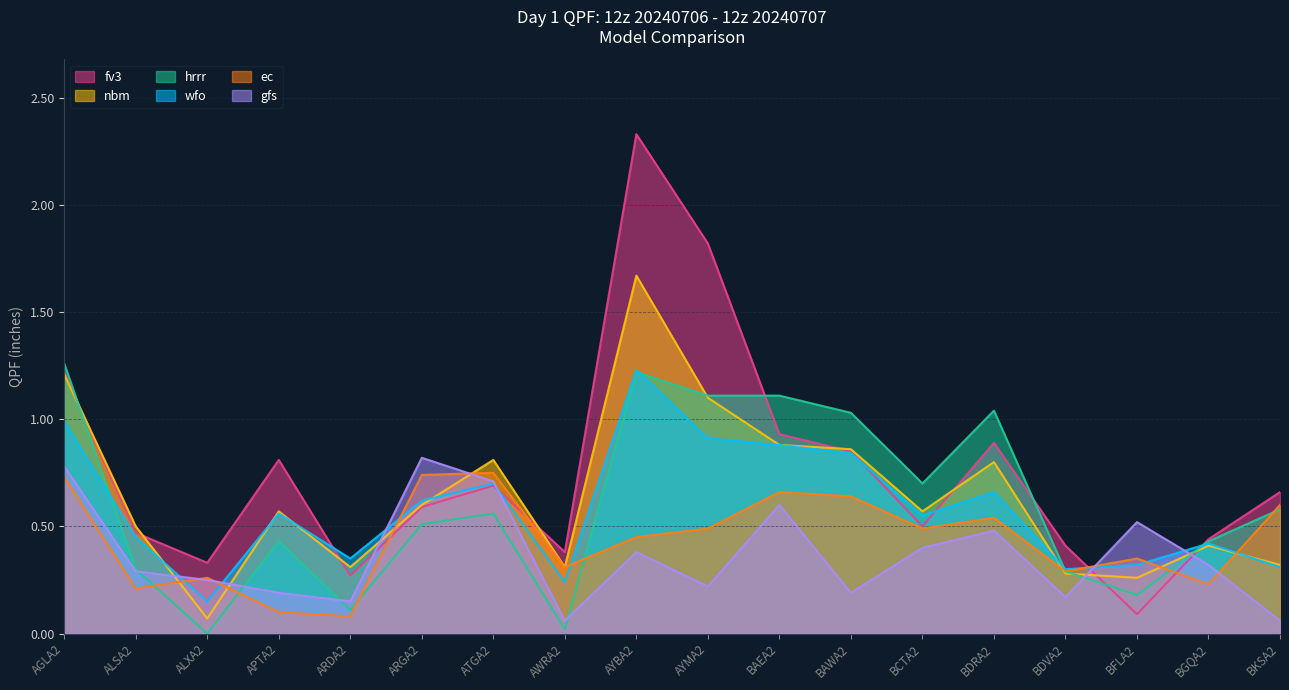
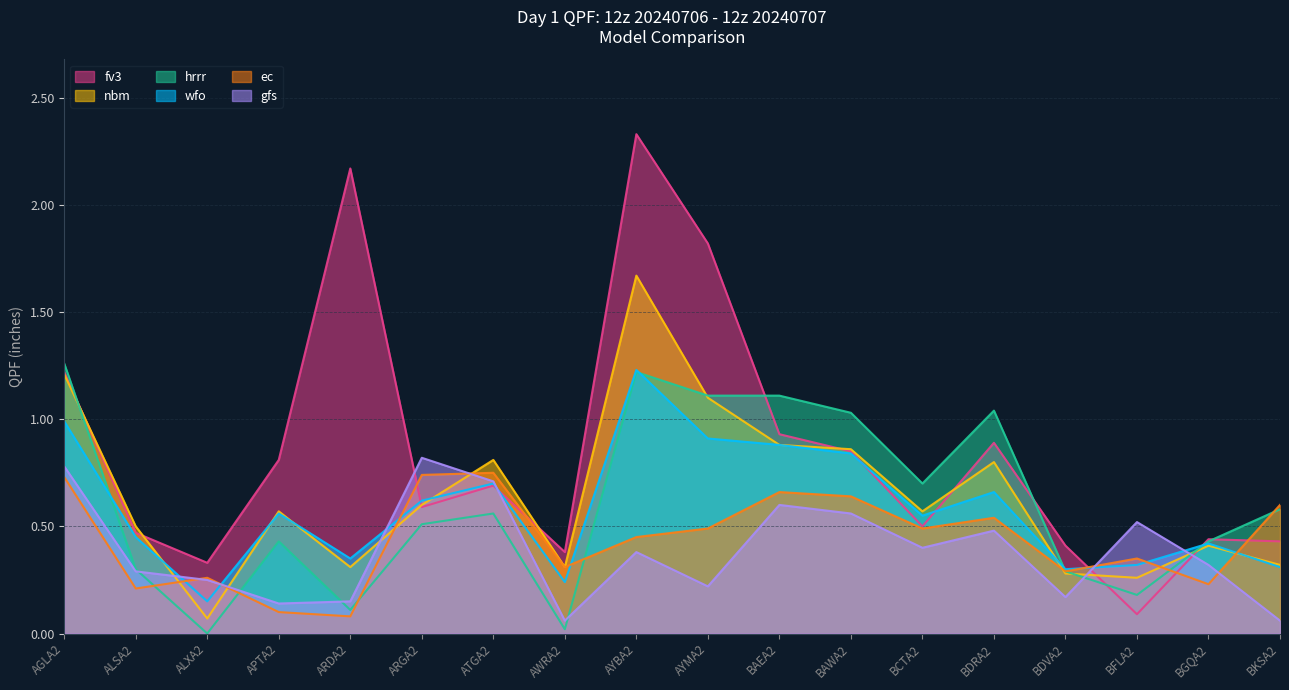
  {
    "fv3": {
      "ALSA2": 0.47,
      "ALXA2": 0.33,
      "APTA2": 0.81,
-     "ARDA2": 0.27,
+     "ARDA2": 2.17,
      "AWRA2": 0.38,
      "AYBA2": 2.33,
      "AYMA2": 1.82,
      "BAEA2": 0.93,
      "BDRA2": 0.89,
      "BDVA2": 0.41,
      "BFLA2": 0.09,
-     "BKSA2": 0.66
+     "BKSA2": 0.43
    },
    "hrrr": {
      "AGLA2": 1.26,
      "ALXA2": 0.00,
      "APTA2": 0.43,
      "ARDA2": 0.11,
      "ARGA2": 0.51,
      "ATGA2": 0.56,
      "AWRA2": 0.02,
      "BAEA2": 1.11,
      "BAWA2": 1.03,
      "BCTA2": 0.70,
      "BDRA2": 1.04,
      "BFLA2": 0.18,
      "BKSA2": 0.58
    },
    "wfo": {
      "AGLA2": 0.99,
      "ALSA2": 0.45,
      "ALXA2": 0.15,
      "ARDA2": 0.35,
      "ARGA2": 0.62,
      "AWRA2": 0.24,
      "AYMA2": 0.91,
      "BCTA2": 0.55,
      "BDRA2": 0.66,
      "BFLA2": 0.32
    },
    "gfs": {
      "AGLA2": 0.78,
-     "APTA2": 0.19,
+     "APTA2": 0.14,
      "ARDA2": 0.15,
      "ARGA2": 0.82,
      "AWRA2": 0.06,
      "AYBA2": 0.38,
      "AYMA2": 0.22,
      "BAEA2": 0.60,
-     "BAWA2": 0.19,
+     "BAWA2": 0.56,
      "BCTA2": 0.40,
      "BDRA2": 0.48,
      "BDVA2": 0.17,
      "BFLA2": 0.52,
      "BGQA2": 0.32,
      "BKSA2": 0.06
    }
  }
